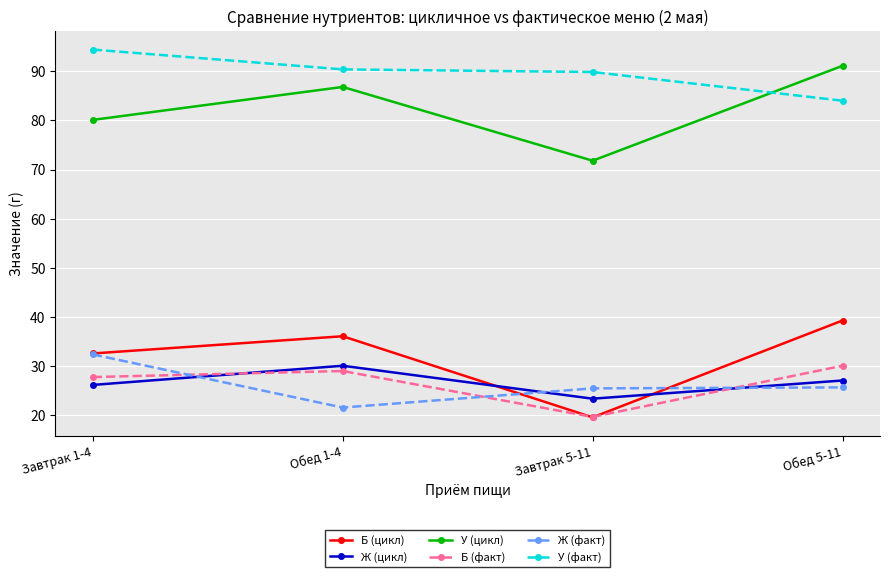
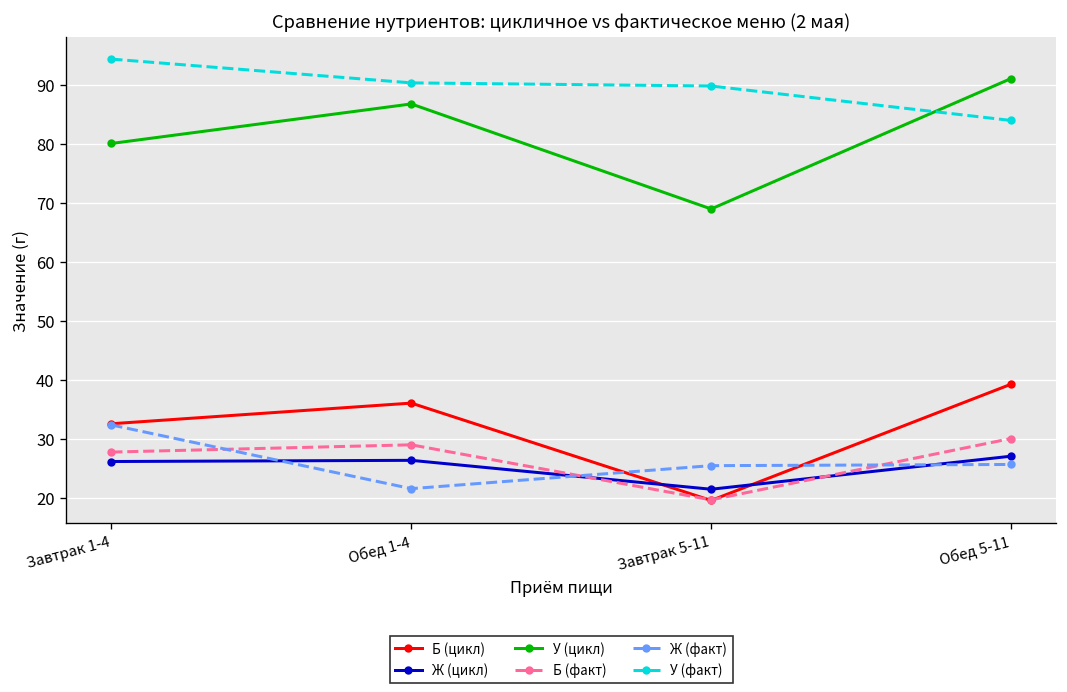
  {
    "Б (цикл)": {
      "Обед 1-4": 36,
      "Обед 5-11": 39
    },
    "Ж (цикл)": {
      "Завтрак 1-4": 26,
-     "Обед 1-4": 30,
-     "Завтрак 5-11": 23,
+     "Обед 1-4": 26,
+     "Завтрак 5-11": 22,
      "Обед 5-11": 27
    },
    "У (цикл)": {
      "Завтрак 1-4": 80,
      "Обед 1-4": 87,
-     "Завтрак 5-11": 72,
+     "Завтрак 5-11": 69,
      "Обед 5-11": 91
    },
    "Б (факт)": {
      "Завтрак 1-4": 28,
      "Обед 1-4": 29,
      "Обед 5-11": 30
    },
    "Ж (факт)": {
      "Обед 1-4": 22,
      "Завтрак 5-11": 26,
      "Обед 5-11": 26
    },
    "У (факт)": {
      "Завтрак 1-4": 94,
      "Обед 1-4": 90,
      "Завтрак 5-11": 90,
      "Обед 5-11": 84
    }
  }
